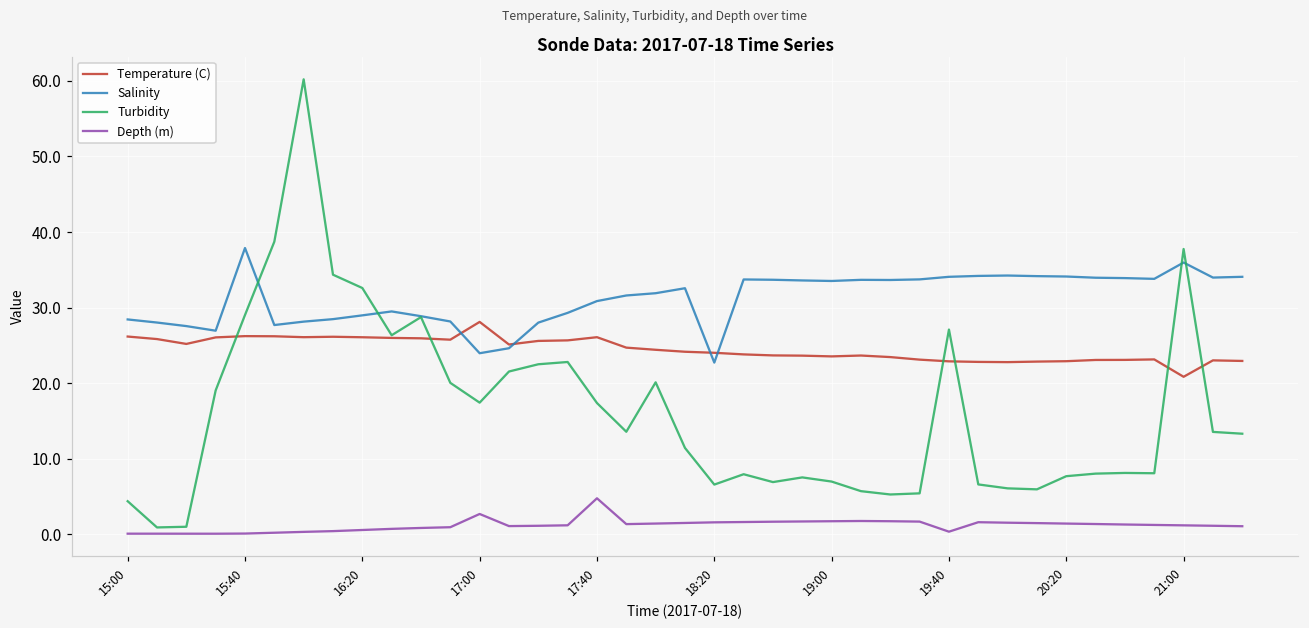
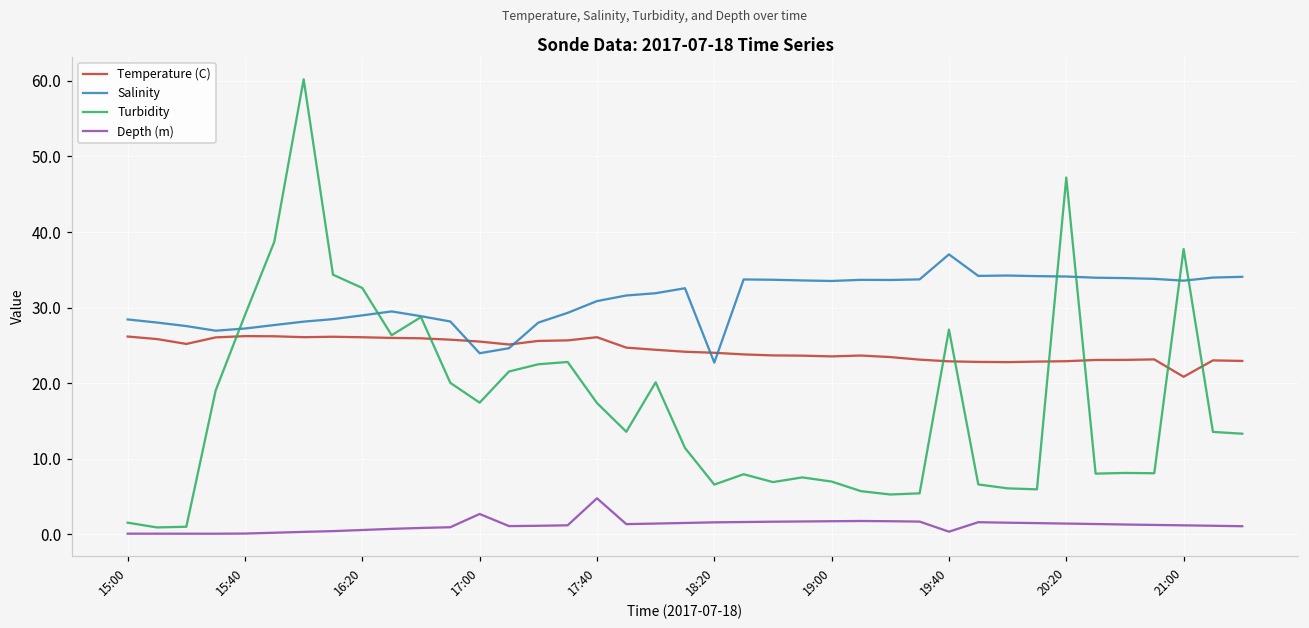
  {
    "Temperature (C)": {
      "15:00": 26,
      "15:40": 26,
      "16:20": 26,
-     "17:00": 28,
+     "17:00": 26,
      "17:40": 26,
      "18:20": 24,
      "19:00": 24,
      "19:40": 23,
      "20:20": 23,
      "21:00": 21
    },
    "Salinity": {
      "15:00": 28,
-     "15:40": 38,
+     "15:40": 27,
      "16:20": 29,
      "17:00": 24,
      "17:40": 31,
      "18:20": 23,
      "19:00": 34,
-     "19:40": 34,
+     "19:40": 37,
      "20:20": 34,
-     "21:00": 36
+     "21:00": 34
    },
    "Turbidity": {
-     "15:00": 4,
+     "15:00": 2,
      "15:40": 29,
      "16:20": 33,
      "17:00": 17,
      "17:40": 17,
      "18:20": 7,
      "19:00": 7,
      "19:40": 27,
-     "20:20": 8,
+     "20:20": 47,
      "21:00": 38
    },
    "Depth (m)": {
      "15:00": 0,
      "15:40": 0,
      "16:20": 1,
      "17:00": 3,
      "17:40": 5,
      "18:20": 2,
      "19:00": 2,
      "19:40": 0,
      "20:20": 1,
      "21:00": 1
    }
  }
